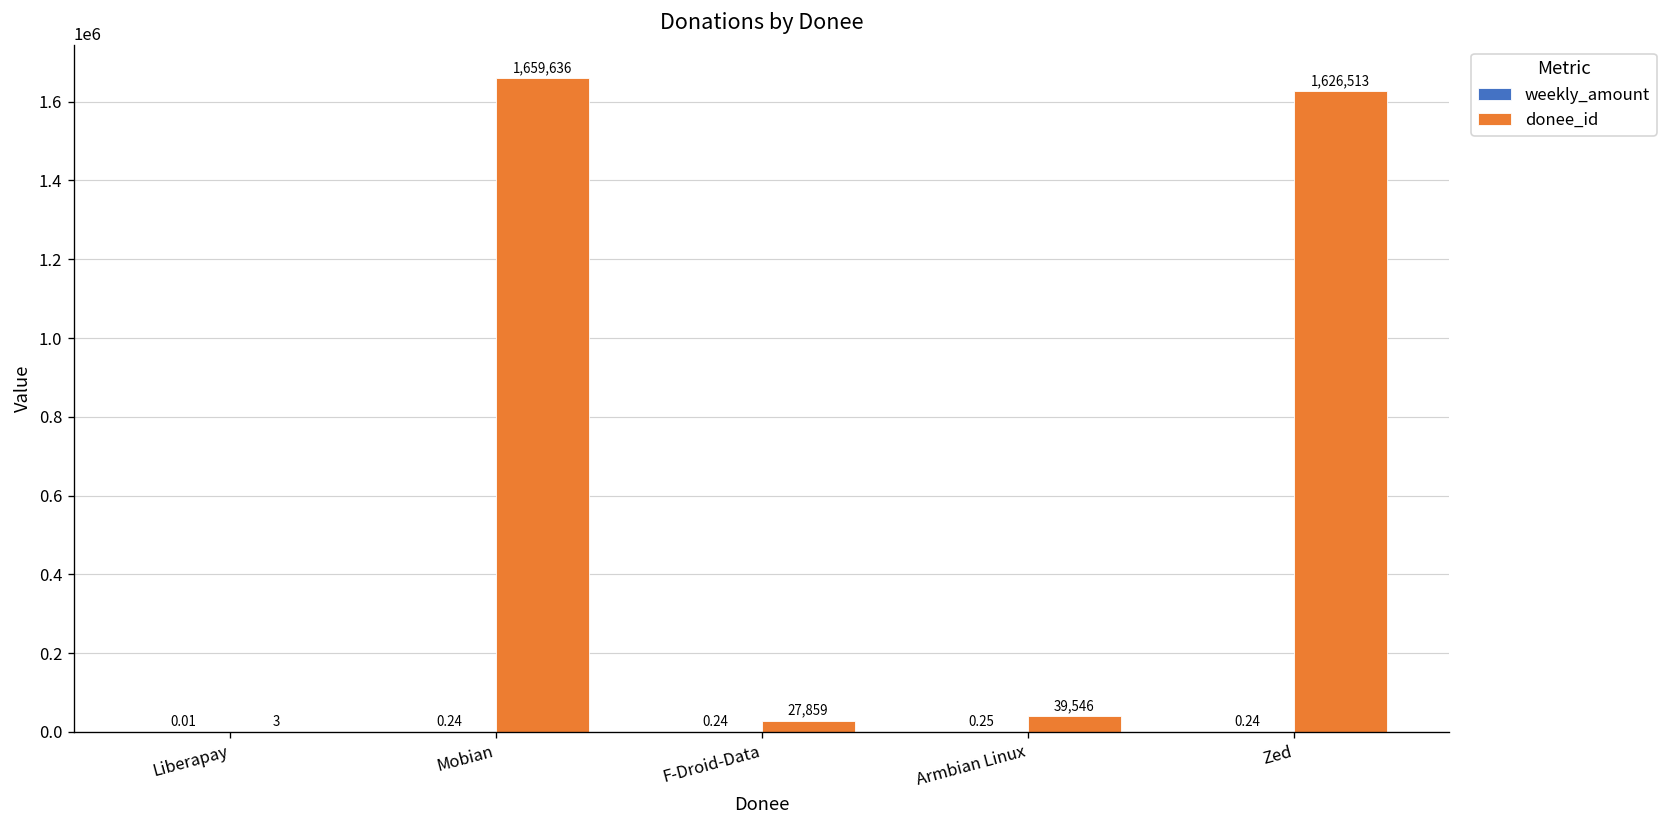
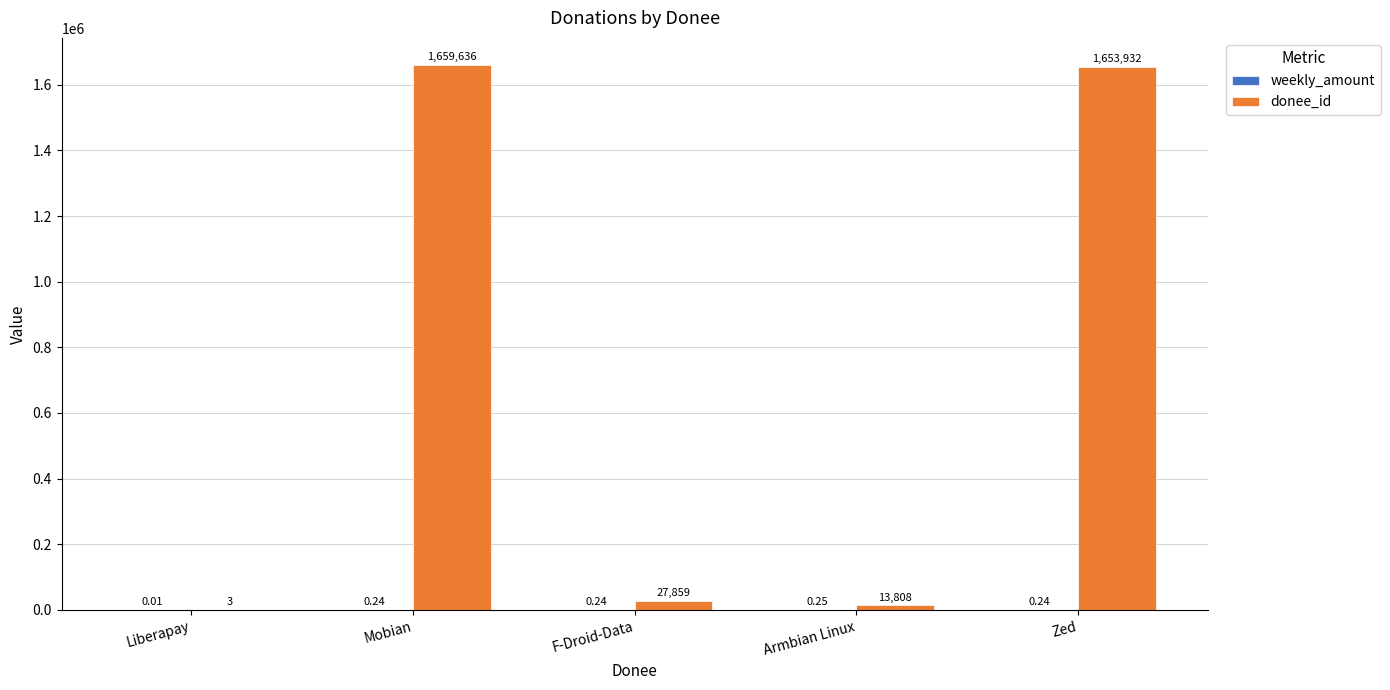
  {
    "weekly_amount": {
      "Liberapay": "0.01",
      "Mobian": "0.24",
      "F-Droid-Data": "0.24",
      "Armbian Linux": "0.25",
      "Zed": "0.24"
    },
    "donee_id": {
      "Liberapay": "3",
      "Mobian": "1,659,636",
      "F-Droid-Data": "27,859",
-     "Armbian Linux": "39,546",
-     "Zed": "1,626,513"
+     "Armbian Linux": "13,808",
+     "Zed": "1,653,932"
    }
  }
